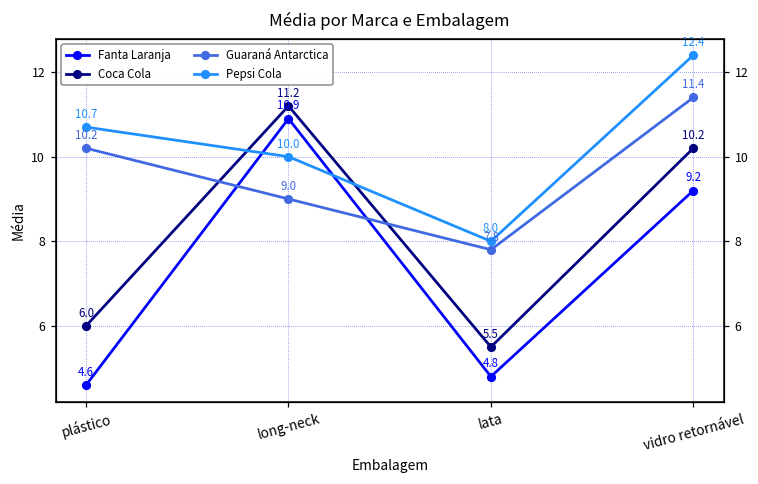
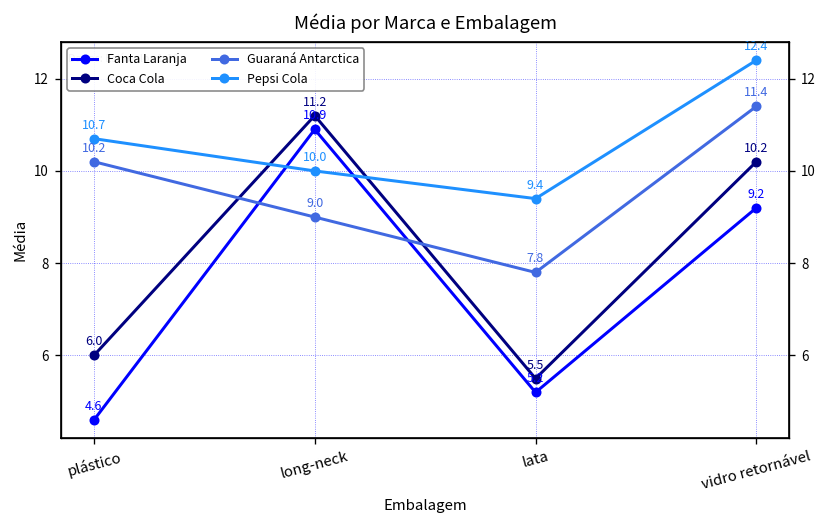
  {
    "Fanta Laranja": {
      "plástico": 4.6,
-     "lata": 4.8,
+     "lata": 5.2,
      "vidro retornável": 9.2
    },
    "Coca Cola": {
      "plástico": 6.0,
      "long-neck": 11.2,
      "lata": 5.5,
      "vidro retornável": 10.2
    },
    "Guaraná Antarctica": {
      "plástico": 10.2,
      "long-neck": 9.0,
      "vidro retornável": 11.4
    },
    "Pepsi Cola": {
      "plástico": 10.7,
      "long-neck": 10.0,
-     "lata": 8.0,
+     "lata": 9.4,
      "vidro retornável": 12.4
    }
  }
